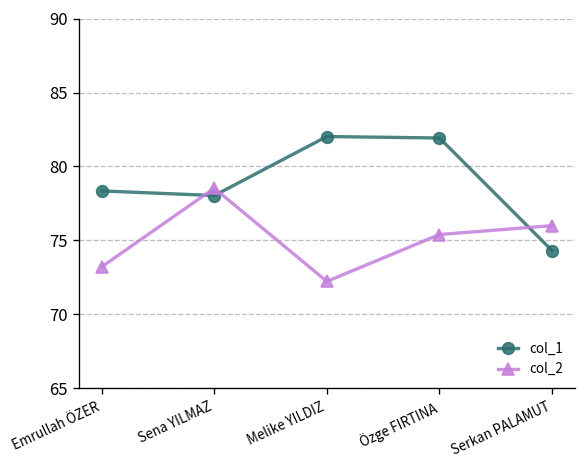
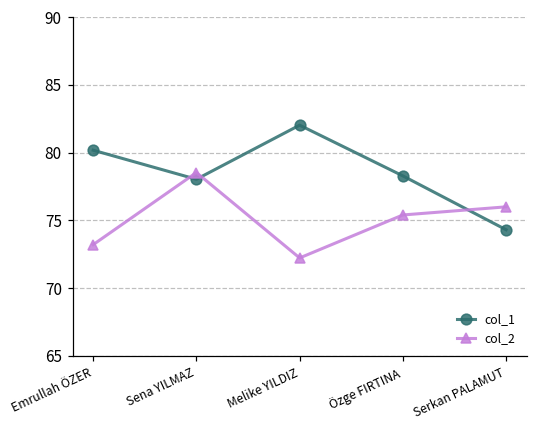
  {
    "col_1": {
-     "Emrullah ÖZER": 78.3,
+     "Emrullah ÖZER": 80.2,
      "Sena YILMAZ": 78.0,
      "Melike YILDIZ": 82.0,
-     "Özge FIRTINA": 81.9,
+     "Özge FIRTINA": 78.3,
      "Serkan PALAMUT": 74.3
    },
    "col_2": {
      "Emrullah ÖZER": 73.2,
      "Sena YILMAZ": 78.5,
      "Melike YILDIZ": 72.2,
      "Özge FIRTINA": 75.4,
      "Serkan PALAMUT": 76.0
    }
  }
